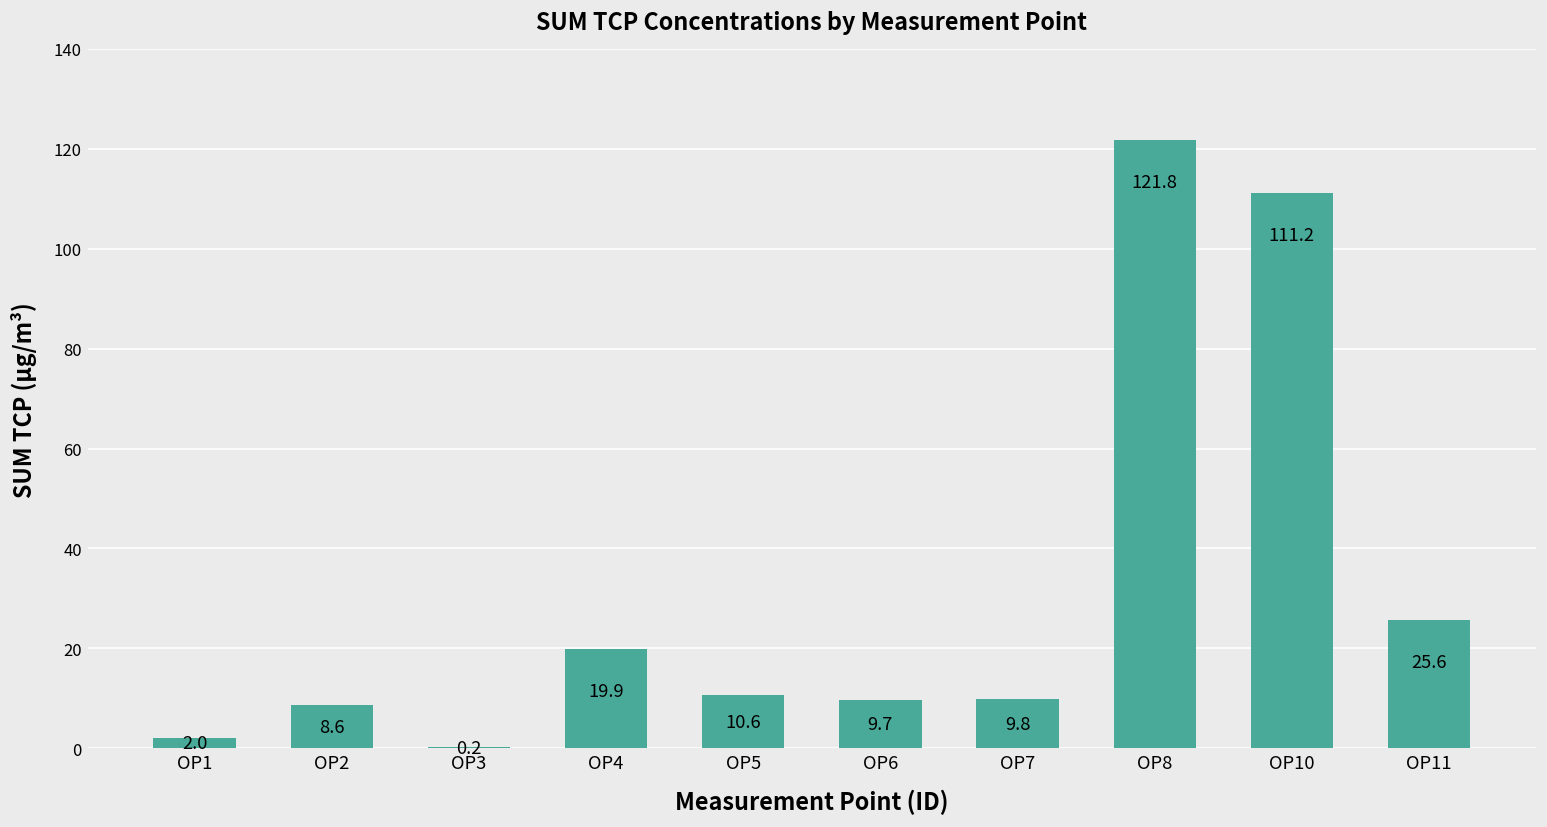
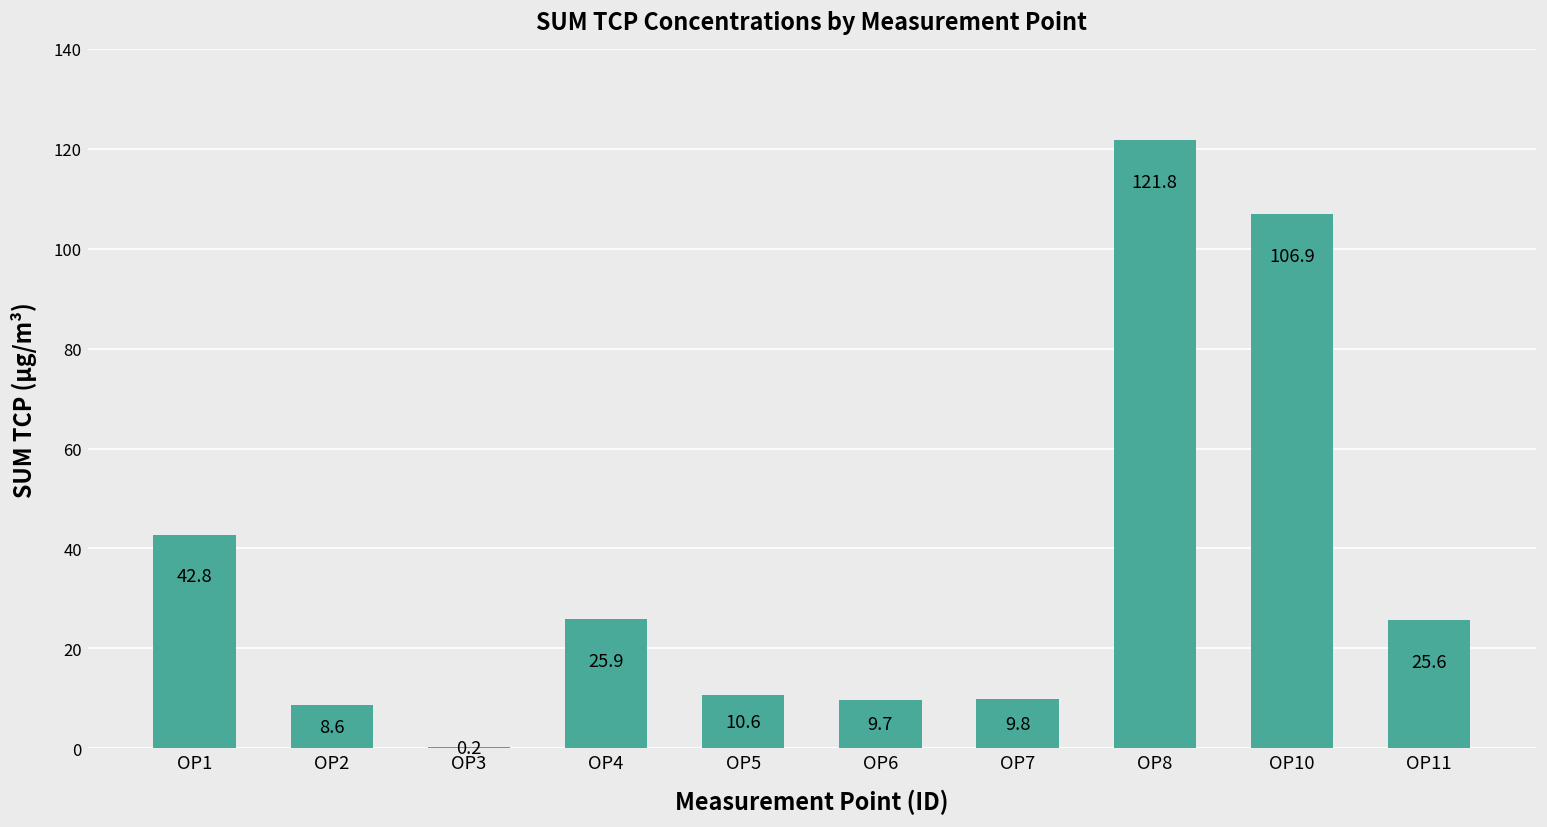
  {
-   "OP1": 2.0,
+   "OP1": 42.8,
    "OP2": 8.6,
    "OP3": 0.2,
-   "OP4": 19.9,
+   "OP4": 25.9,
    "OP5": 10.6,
    "OP6": 9.7,
    "OP7": 9.8,
    "OP8": 121.8,
-   "OP10": 111.2,
+   "OP10": 106.9,
    "OP11": 25.6
  }
